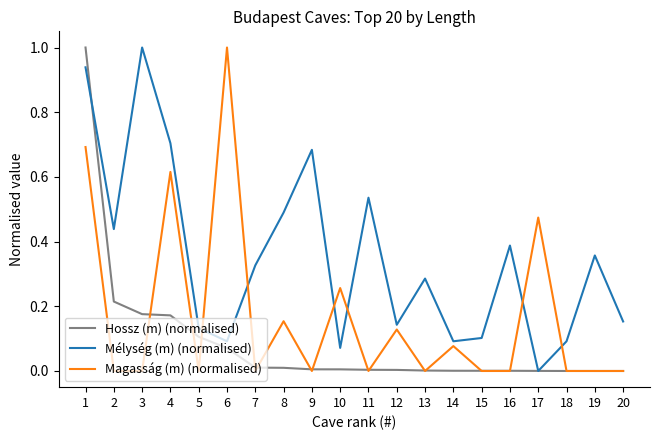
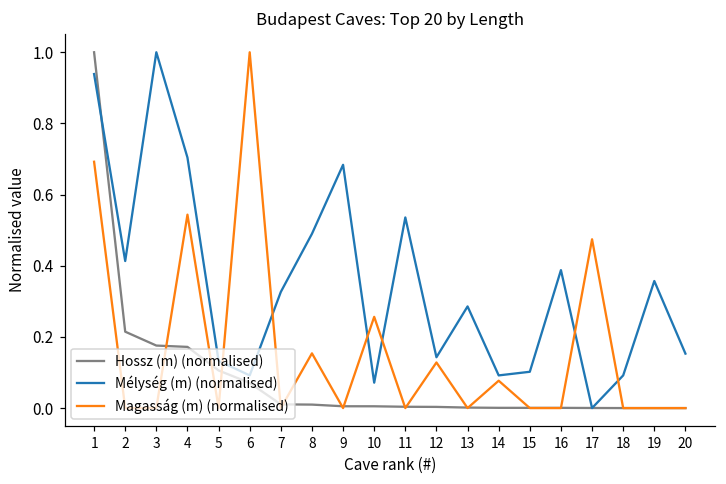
  {
    "Hossz (m) (normalised)": {
      "1": 1.00,
      "2": 0.21,
      "3": 0.18,
      "4": 0.17,
      "8": 0.01,
      "10": 0.01,
      "12": 0.00,
      "14": 0.00
    },
    "Mélység (m) (normalised)": {
      "1": 0.94,
-     "2": 0.44,
+     "2": 0.41,
      "3": 1.00,
      "4": 0.70,
      "7": 0.33,
      "8": 0.49,
      "9": 0.68,
      "10": 0.07,
      "11": 0.54,
      "12": 0.14,
      "13": 0.29,
      "14": 0.09,
      "15": 0.10,
      "16": 0.39,
      "18": 0.09,
      "19": 0.36,
      "20": 0.15
    },
    "Magasság (m) (normalised)": {
      "1": 0.69,
-     "4": 0.62,
+     "4": 0.54,
      "6": 1.00,
      "8": 0.15,
      "10": 0.26,
      "12": 0.13,
      "14": 0.08,
      "17": 0.47
    }
  }
